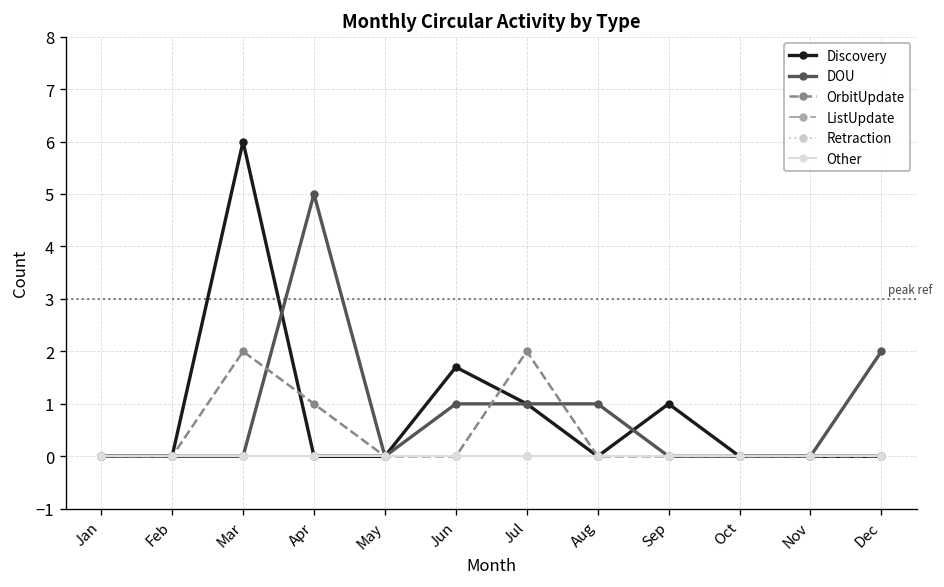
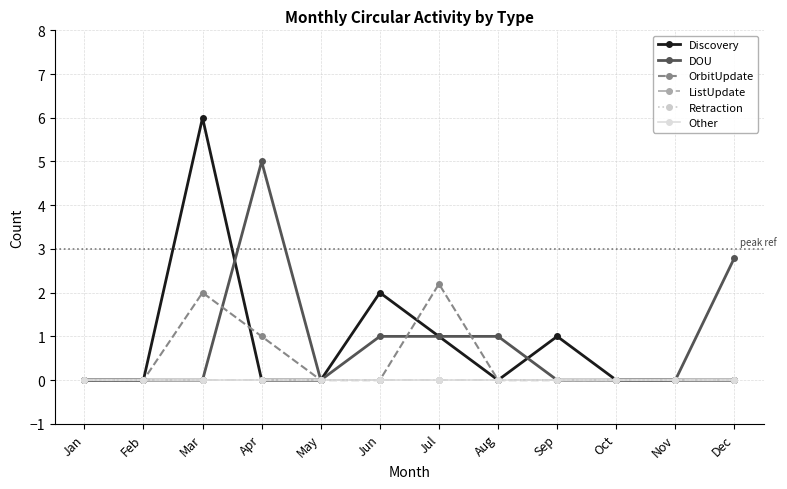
  {
    "Discovery": {
      "Mar": 6.0,
-     "Jun": 1.7,
+     "Jun": 2.0,
      "Sep": 1.0
    },
    "DOU": {
      "Apr": 5.0,
      "Jun": 1.0,
      "Aug": 1.0,
-     "Dec": 2.0
+     "Dec": 2.8
    },
    "OrbitUpdate": {
      "Mar": 2.0,
      "Apr": 1.0,
-     "Jul": 2.0
+     "Jul": 2.2
    },
    "Other": {
      "Jul": 0.0
    }
  }
